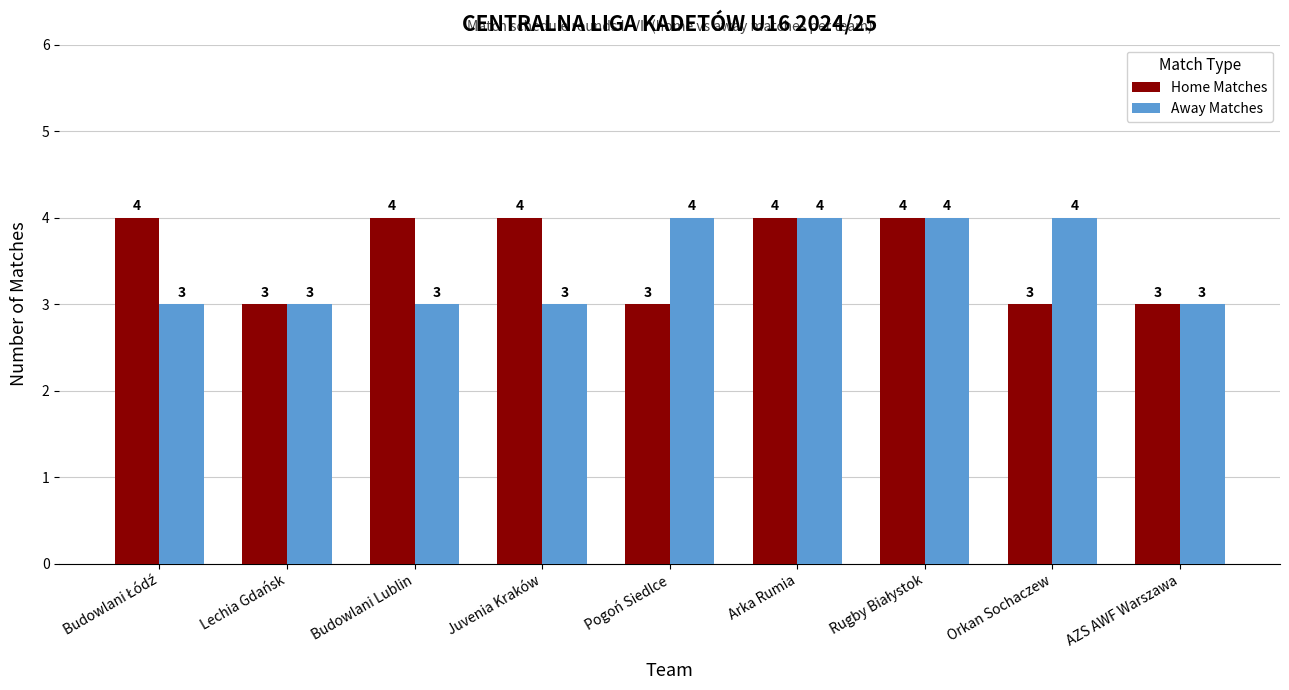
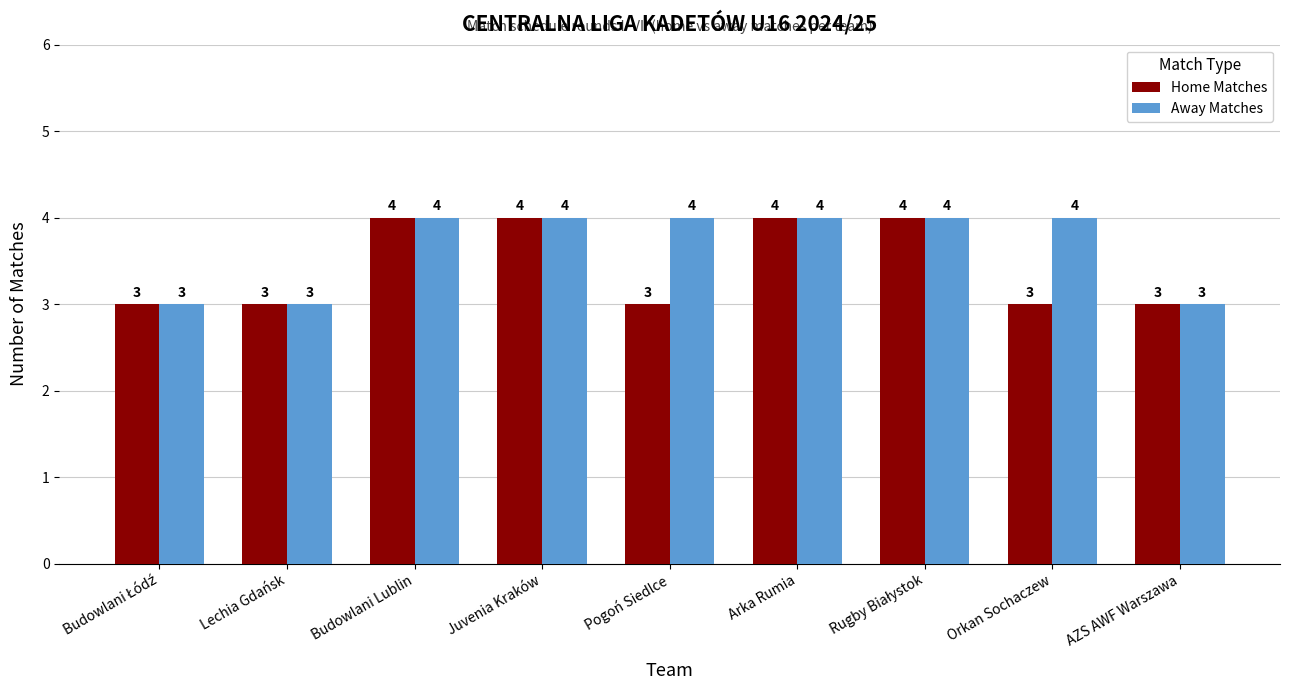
  {
    "Home Matches": {
-     "Budowlani Łódź": 4,
+     "Budowlani Łódź": 3,
      "Lechia Gdańsk": 3,
      "Budowlani Lublin": 4,
      "Juvenia Kraków": 4,
      "Pogoń Siedlce": 3,
      "Arka Rumia": 4,
      "Rugby Białystok": 4,
      "Orkan Sochaczew": 3,
      "AZS AWF Warszawa": 3
    },
    "Away Matches": {
      "Budowlani Łódź": 3,
      "Lechia Gdańsk": 3,
-     "Budowlani Lublin": 3,
-     "Juvenia Kraków": 3,
+     "Budowlani Lublin": 4,
+     "Juvenia Kraków": 4,
      "Pogoń Siedlce": 4,
      "Arka Rumia": 4,
      "Rugby Białystok": 4,
      "Orkan Sochaczew": 4,
      "AZS AWF Warszawa": 3
    }
  }
